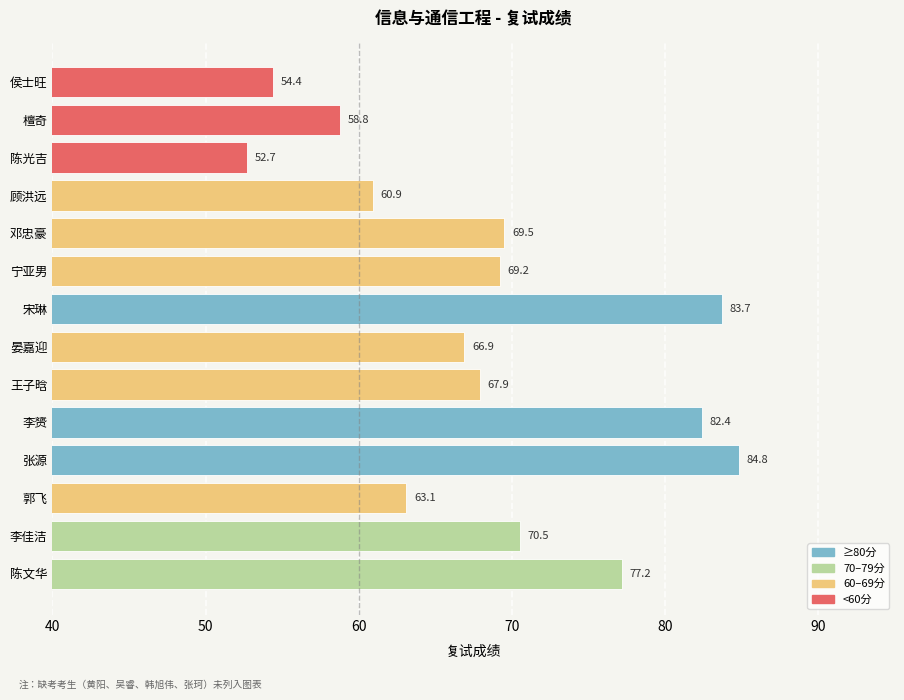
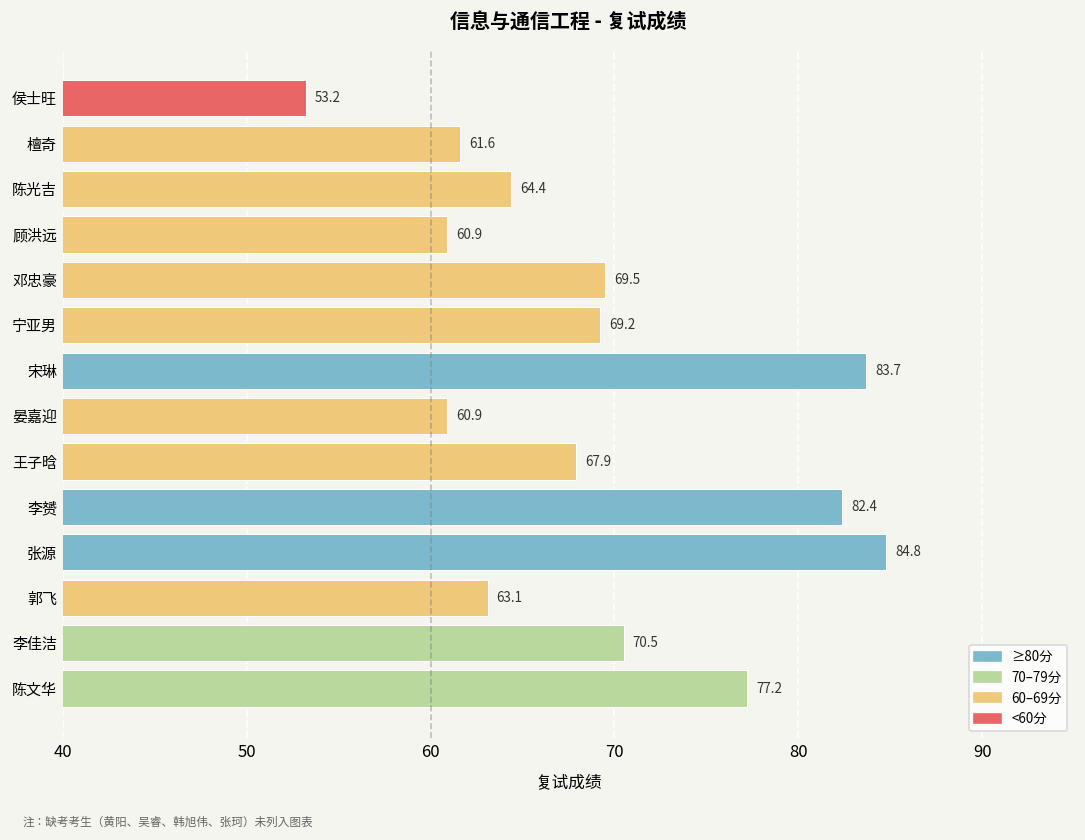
  {
-   "侯士旺": 54.4,
-   "檀奇": 58.8,
-   "陈光吉": 52.7,
+   "侯士旺": 53.2,
+   "檀奇": 61.6,
+   "陈光吉": 64.4,
    "顾洪远": 60.9,
    "邓忠豪": 69.5,
    "宁亚男": 69.2,
    "宋琳": 83.7,
-   "晏嘉迎": 66.9,
+   "晏嘉迎": 60.9,
    "王子晗": 67.9,
    "李赟": 82.4,
    "张源": 84.8,
    "郭飞": 63.1,
    "李佳洁": 70.5,
    "陈文华": 77.2
  }
